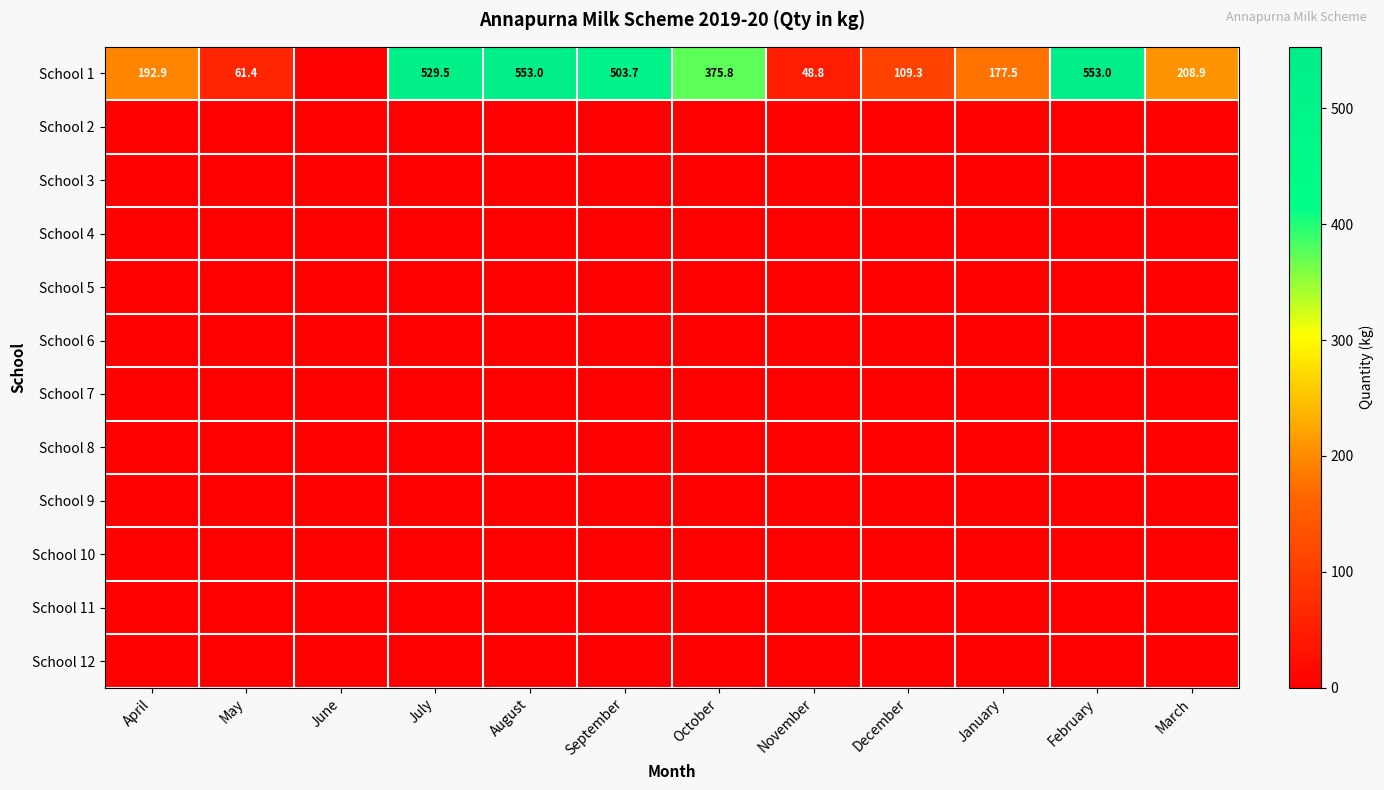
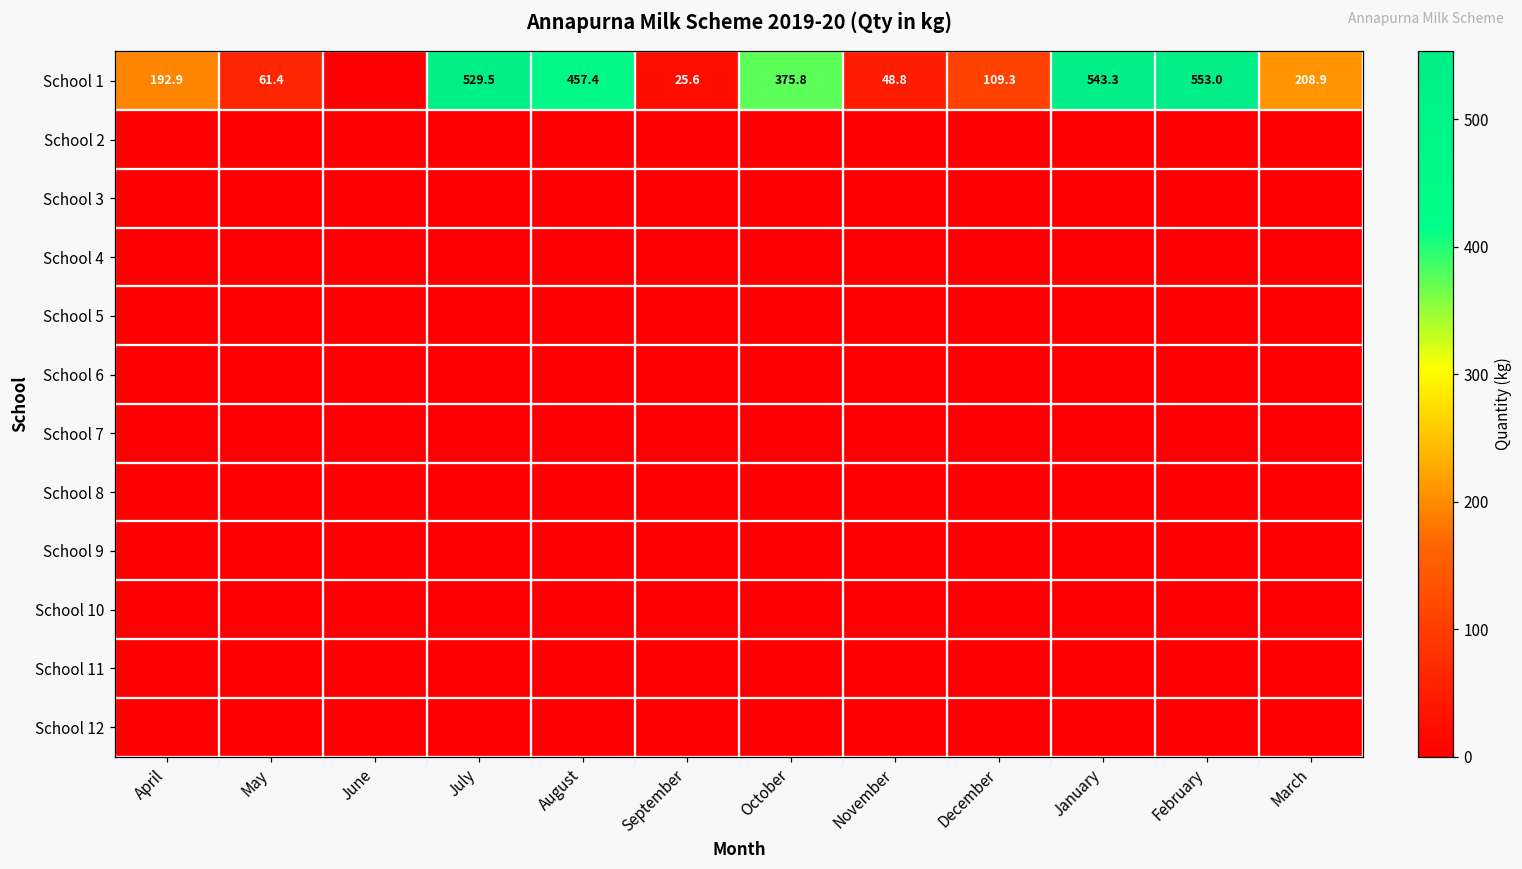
  {
    "School 1": {
      "April": 192.9,
      "May": 61.4,
      "July": 529.5,
-     "August": 553.0,
-     "September": 503.7,
+     "August": 457.4,
+     "September": 25.6,
      "October": 375.8,
      "November": 48.8,
      "December": 109.3,
-     "January": 177.5,
+     "January": 543.3,
      "February": 553.0,
      "March": 208.9
    }
  }
